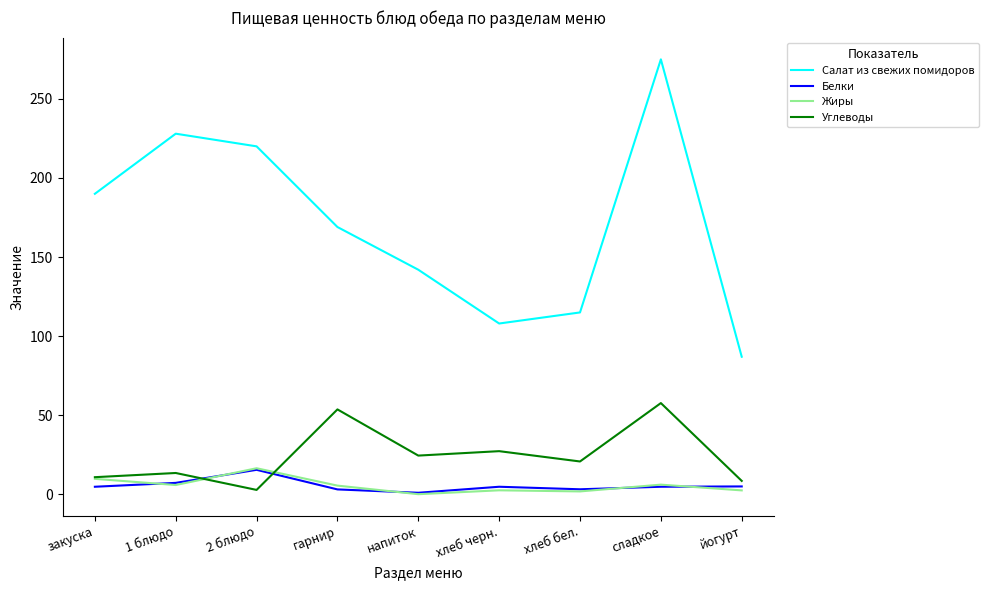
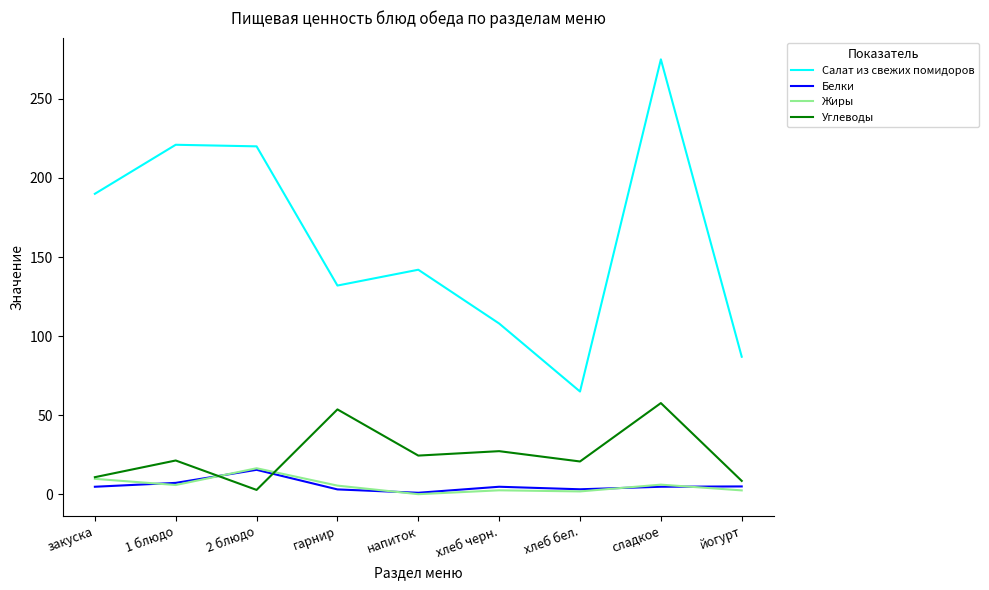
  {
    "Салат из свежих помидоров": {
      "закуска": 190,
-     "1 блюдо": 228,
+     "1 блюдо": 221,
      "2 блюдо": 220,
-     "гарнир": 169,
+     "гарнир": 132,
      "напиток": 142,
      "хлеб черн.": 108,
-     "хлеб бел.": 115,
+     "хлеб бел.": 65,
      "сладкое": 275,
      "йогурт": 87
    },
    "Белки": {
      "закуска": 5,
      "гарнир": 3,
      "хлеб черн.": 5,
      "йогурт": 5
    },
    "Жиры": {
      "гарнир": 6,
      "хлеб черн.": 3,
      "йогурт": 3
    },
    "Углеводы": {
-     "1 блюдо": 14,
+     "1 блюдо": 21,
      "2 блюдо": 3,
      "гарнир": 54,
      "напиток": 25,
      "хлеб черн.": 27,
      "хлеб бел.": 21,
      "сладкое": 58,
      "йогурт": 9
    }
  }
